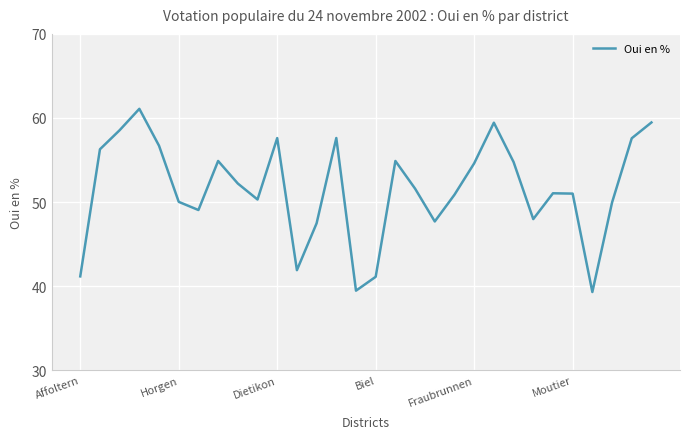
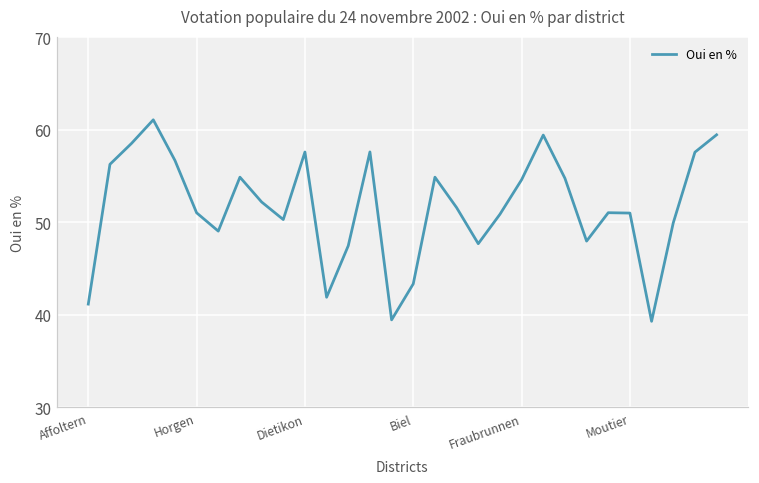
  {
    "Affoltern": 41,
-   "Horgen": 50,
+   "Horgen": 51,
    "Dietikon": 58,
-   "Biel": 41,
+   "Biel": 43,
    "Fraubrunnen": 55,
    "Moutier": 51
  }
